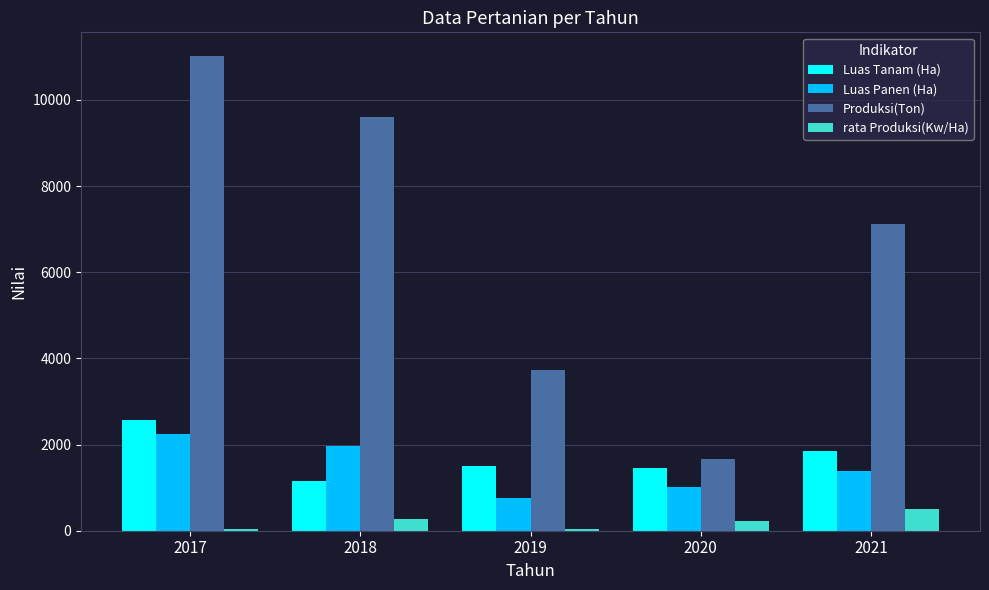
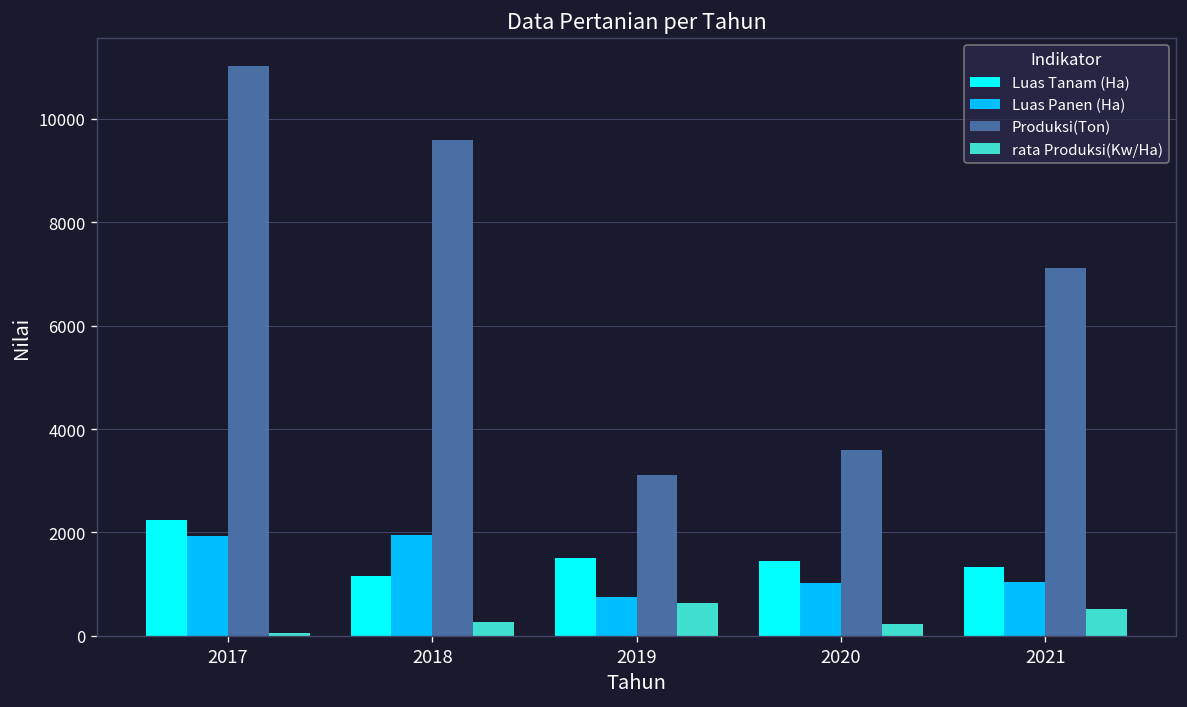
  {
    "Luas Tanam (Ha)": {
-     "2017": 2600,
+     "2017": 2200,
      "2018": 1200,
      "2019": 1500,
      "2020": 1500,
-     "2021": 1900
+     "2021": 1300
    },
    "Luas Panen (Ha)": {
-     "2017": 2200,
+     "2017": 1900,
      "2018": 2000,
      "2019": 800,
      "2020": 1000,
-     "2021": 1400
+     "2021": 1000
    },
    "Produksi(Ton)": {
      "2017": 11000,
      "2018": 9600,
-     "2019": 3700,
-     "2020": 1700,
+     "2019": 3100,
+     "2020": 3600,
      "2021": 7100
    },
    "rata Produksi(Kw/Ha)": {
      "2018": 300,
-     "2019": 0,
+     "2019": 600,
      "2020": 200,
      "2021": 500
    }
  }
